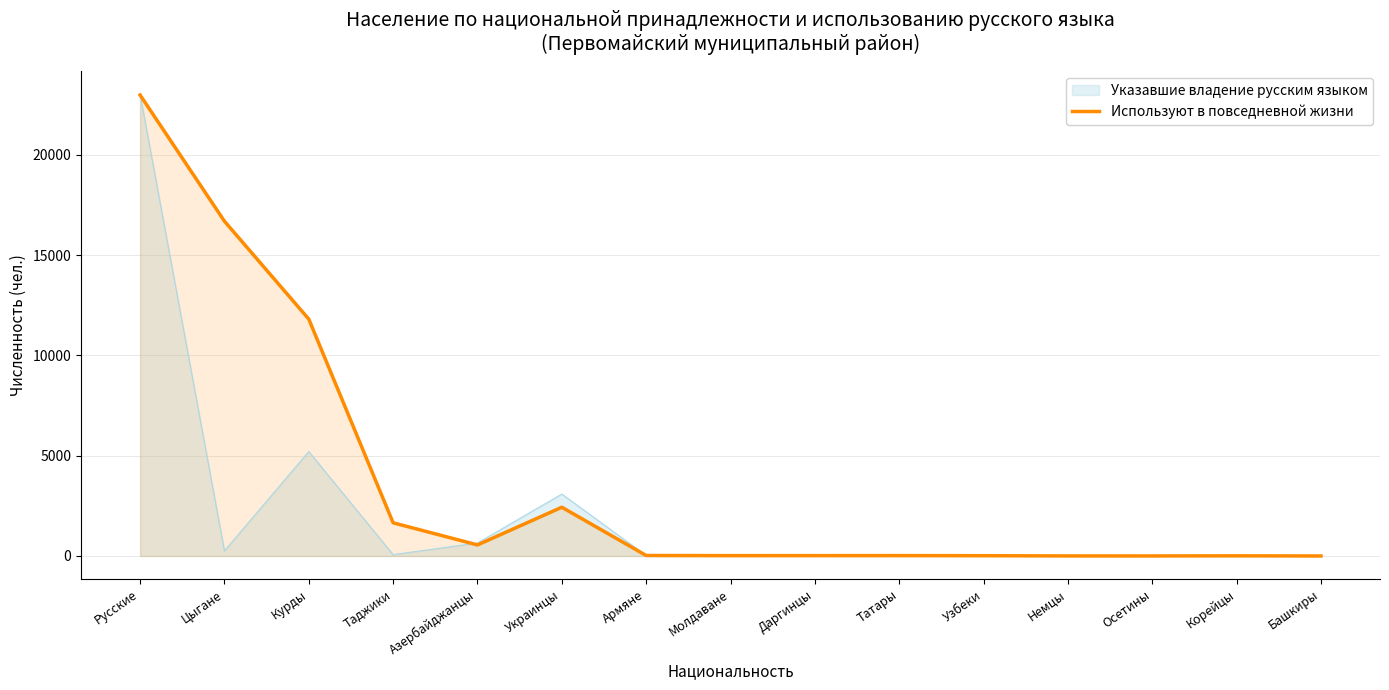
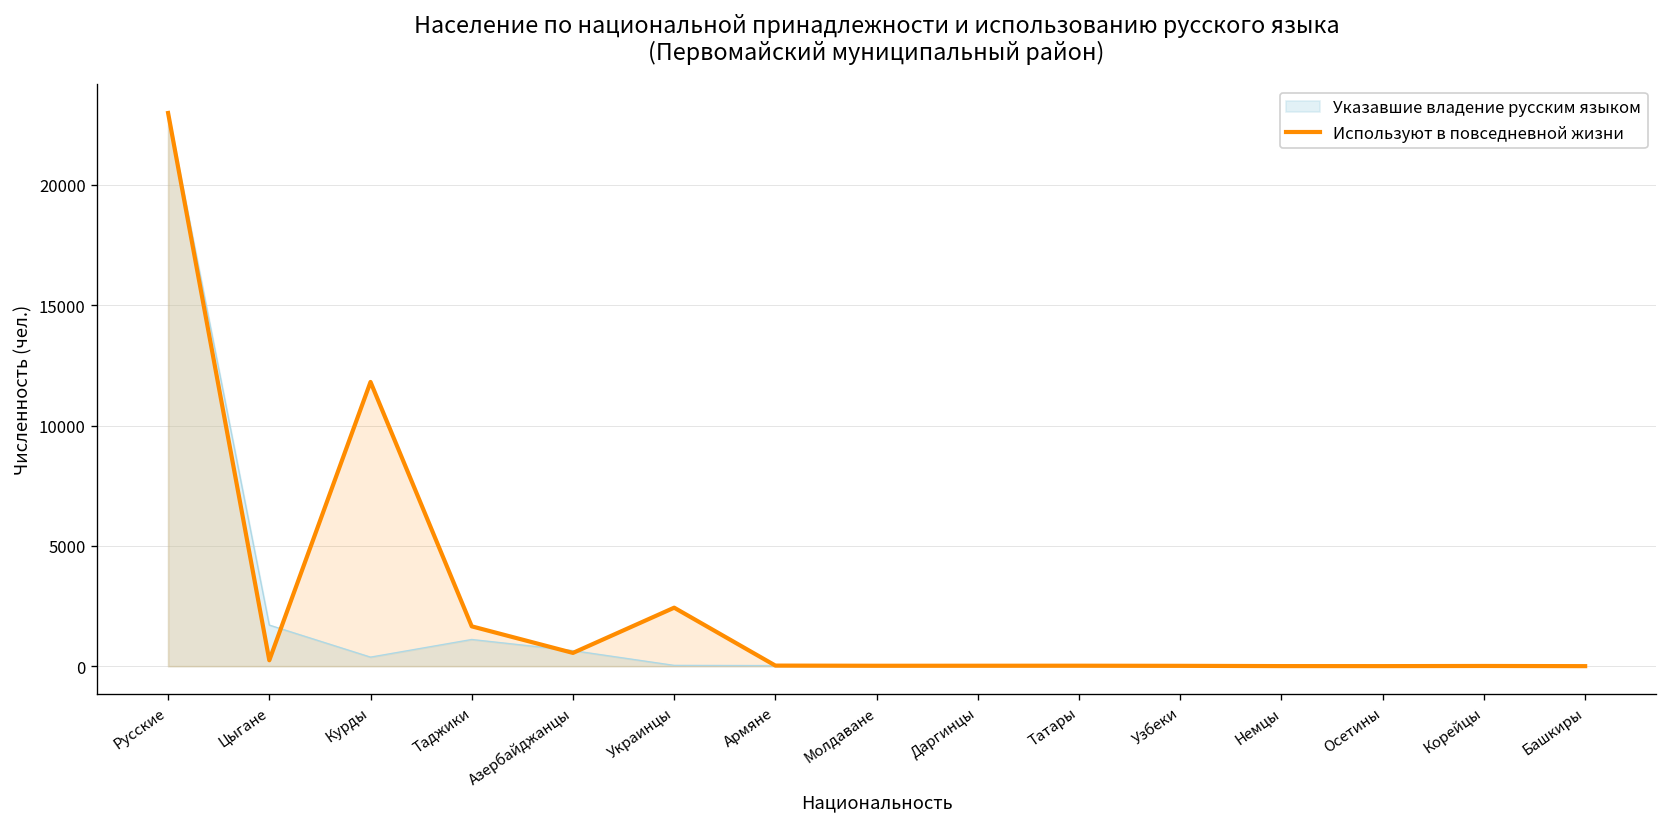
  {
    "Указавшие владение русским языком": {
-     "Цыгане": 300,
-     "Курды": 5200,
-     "Таджики": 100,
-     "Украинцы": 3100
+     "Цыгане": 1700,
+     "Курды": 400,
+     "Таджики": 1100,
+     "Украинцы": 0
    },
    "Используют в повседневной жизни": {
-     "Цыгане": 16700,
+     "Цыгане": 200,
      "Курды": 11800,
      "Таджики": 1700,
      "Украинцы": 2400
    }
  }
